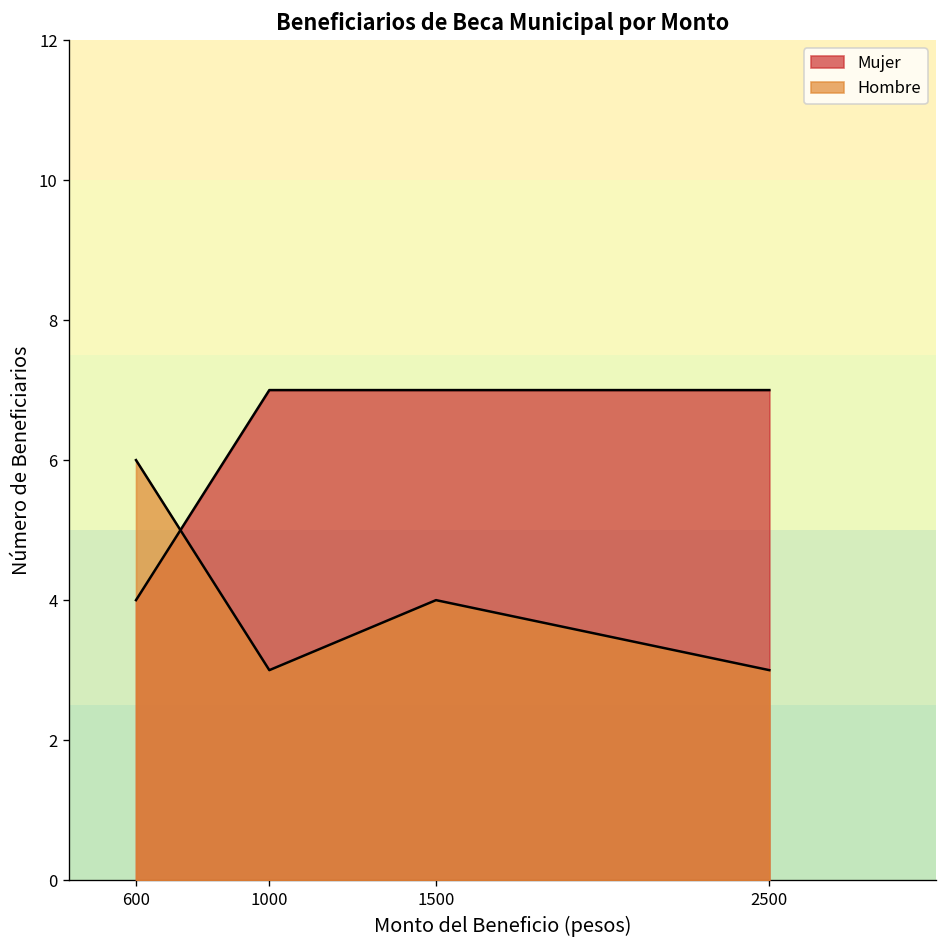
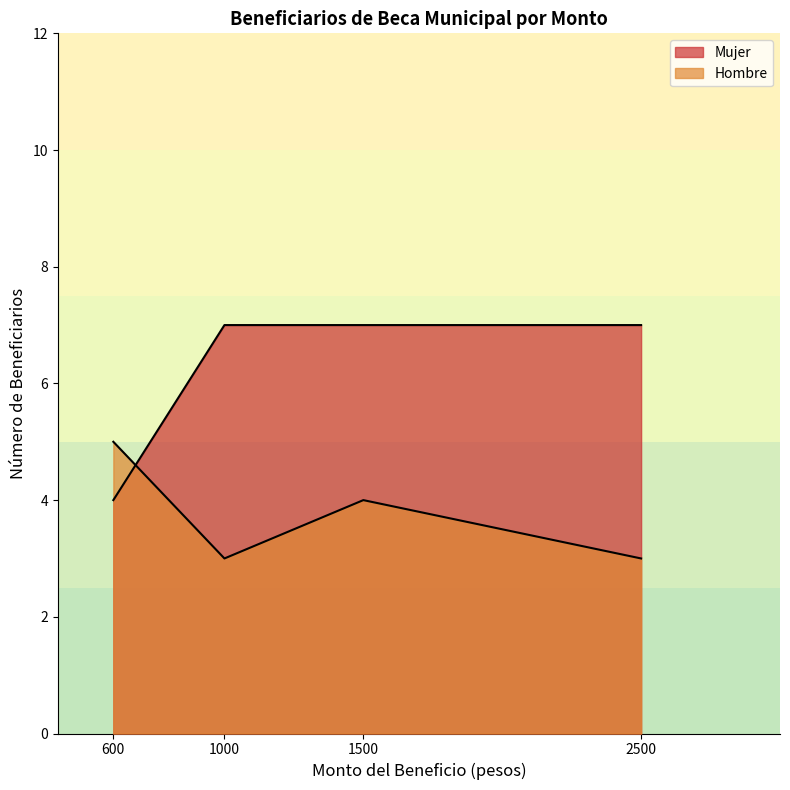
  {
    "Mujer": {
      "600": 4,
      "1000": 7,
      "1500": 7,
      "2500": 7
    },
    "Hombre": {
-     "600": 6,
+     "600": 5,
      "1000": 3,
      "1500": 4,
      "2500": 3
    }
  }
